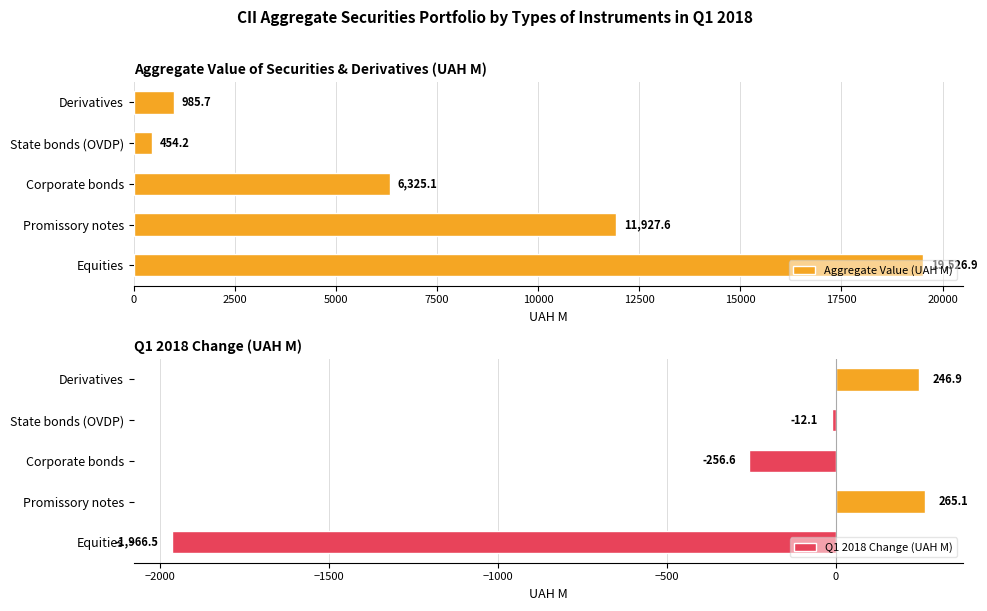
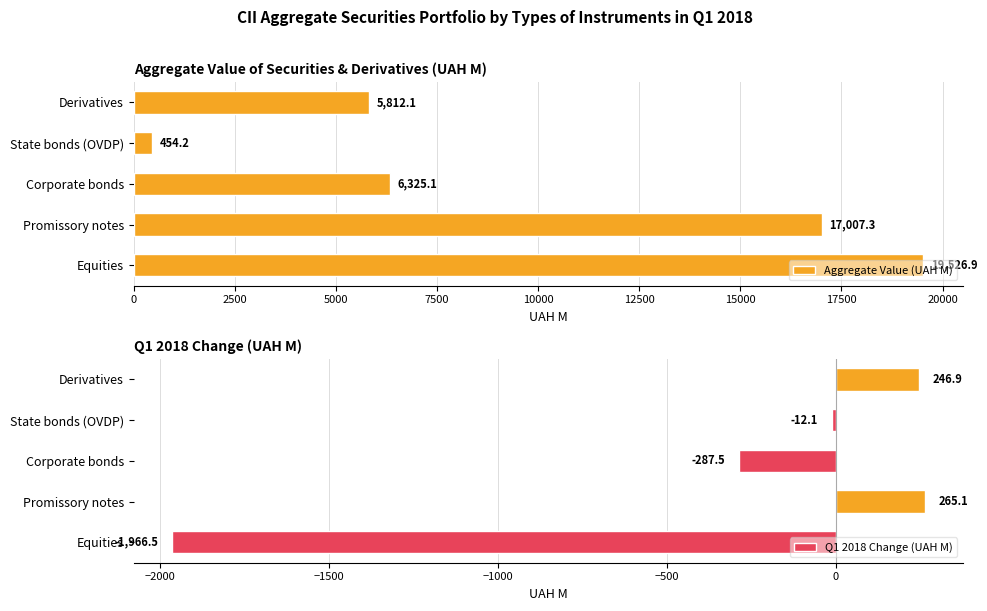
  {
    "Aggregate Value of Securities & Derivatives (UAH M)": {
-     "Derivatives": "985.7",
+     "Derivatives": "5,812.1",
      "State bonds (OVDP)": "454.2",
      "Corporate bonds": "6,325.1",
-     "Promissory notes": "11,927.6"
+     "Promissory notes": "17,007.3"
    },
    "Q1 2018 Change (UAH M)": {
      "Derivatives": "246.9",
      "State bonds (OVDP)": "-12.1",
-     "Corporate bonds": "-256.6",
+     "Corporate bonds": "-287.5",
      "Promissory notes": "265.1",
      "Equities": "-1,966.5"
    }
  }
